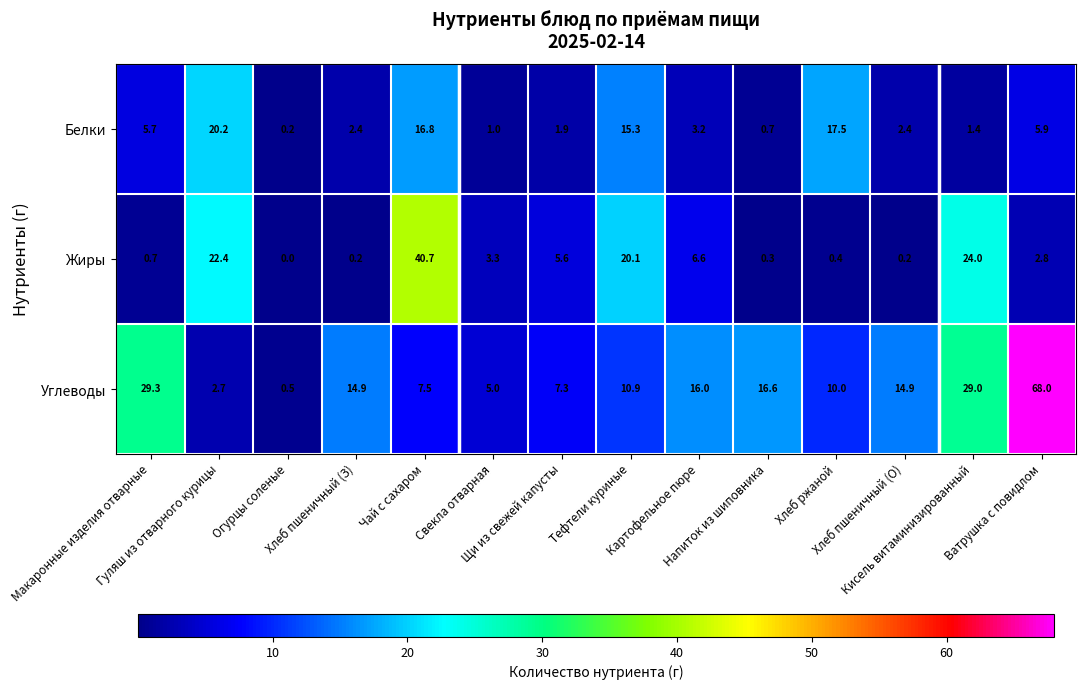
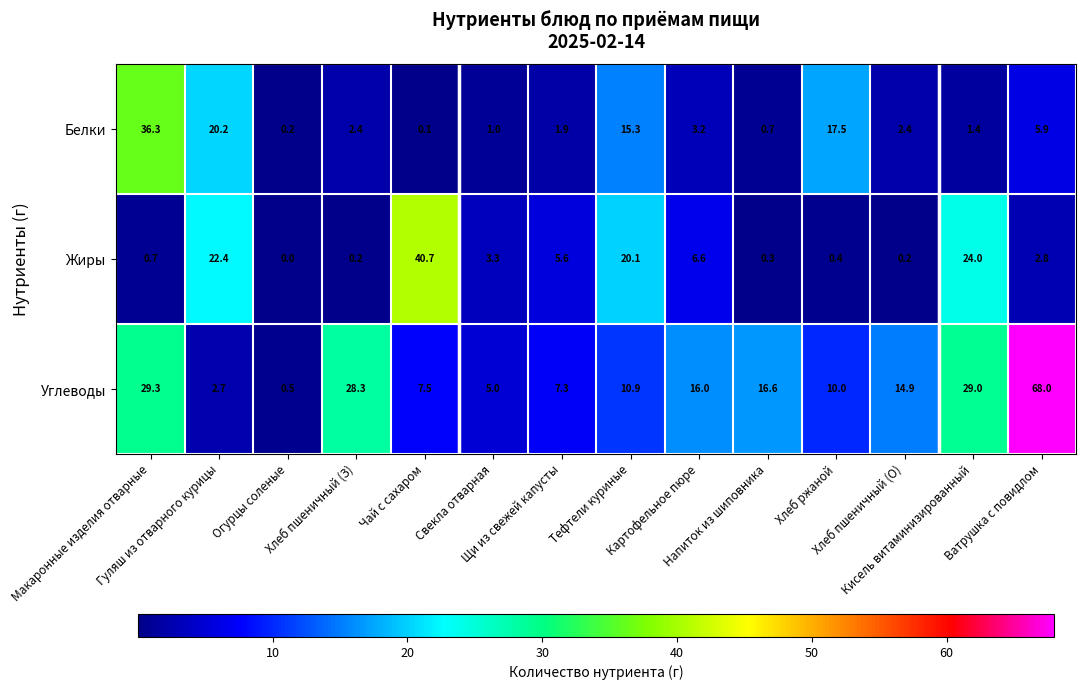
  {
    "Белки": {
-     "Макаронные изделия отварные": 5.7,
+     "Макаронные изделия отварные": 36.3,
      "Гуляш из отварного курицы": 20.2,
      "Огурцы соленые": 0.2,
      "Хлеб пшеничный (З)": 2.4,
-     "Чай с сахаром": 16.8,
+     "Чай с сахаром": 0.1,
      "Свекла отварная": 1.0,
      "Щи из свежей капусты": 1.9,
      "Тефтели куриные": 15.3,
      "Картофельное пюре": 3.2,
      "Напиток из шиповника": 0.7,
      "Хлеб ржаной": 17.5,
      "Хлеб пшеничный (О)": 2.4,
      "Кисель витаминизированный": 1.4,
      "Ватрушка с повидлом": 5.9
    },
    "Жиры": {
      "Макаронные изделия отварные": 0.7,
      "Гуляш из отварного курицы": 22.4,
      "Огурцы соленые": 0.0,
      "Хлеб пшеничный (З)": 0.2,
      "Чай с сахаром": 40.7,
      "Свекла отварная": 3.3,
      "Щи из свежей капусты": 5.6,
      "Тефтели куриные": 20.1,
      "Картофельное пюре": 6.6,
      "Напиток из шиповника": 0.3,
      "Хлеб ржаной": 0.4,
      "Хлеб пшеничный (О)": 0.2,
      "Кисель витаминизированный": 24.0,
      "Ватрушка с повидлом": 2.8
    },
    "Углеводы": {
      "Макаронные изделия отварные": 29.3,
      "Гуляш из отварного курицы": 2.7,
      "Огурцы соленые": 0.5,
-     "Хлеб пшеничный (З)": 14.9,
+     "Хлеб пшеничный (З)": 28.3,
      "Чай с сахаром": 7.5,
      "Свекла отварная": 5.0,
      "Щи из свежей капусты": 7.3,
      "Тефтели куриные": 10.9,
      "Картофельное пюре": 16.0,
      "Напиток из шиповника": 16.6,
      "Хлеб ржаной": 10.0,
      "Хлеб пшеничный (О)": 14.9,
      "Кисель витаминизированный": 29.0,
      "Ватрушка с повидлом": 68.0
    }
  }
